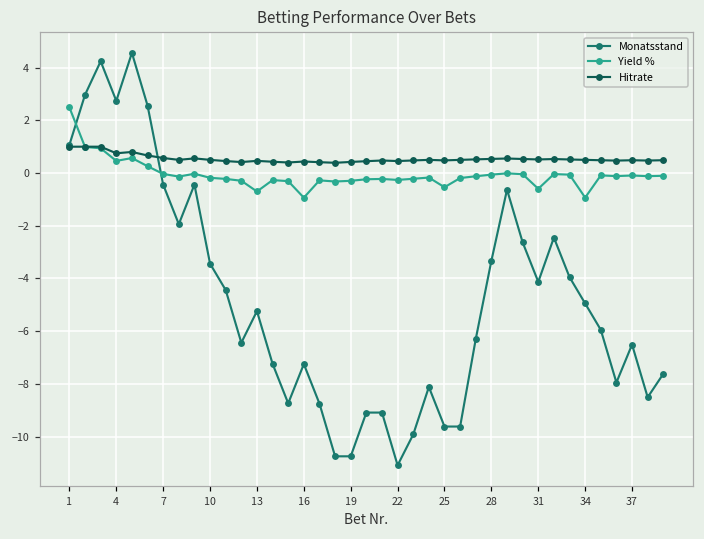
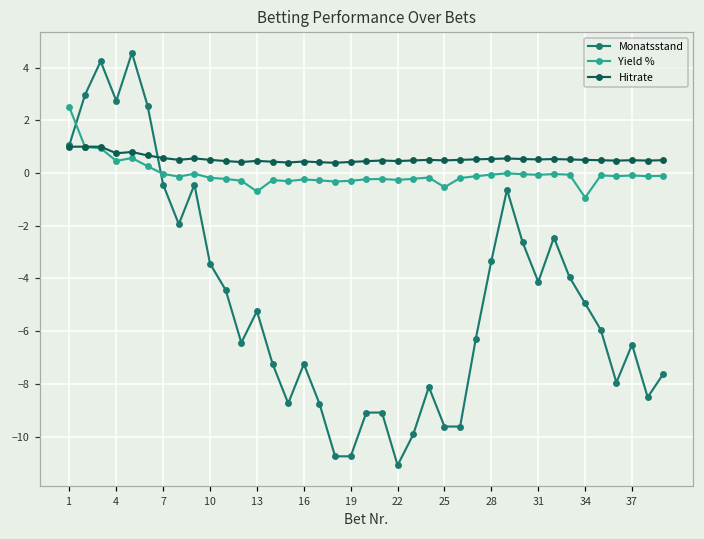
  {
    "Yield %": {
      "1": 2.5,
      "4": 0.5,
      "7": 0.0,
      "10": -0.2,
      "13": -0.7,
-     "16": -0.9,
+     "16": -0.2,
      "19": -0.3,
      "22": -0.3,
      "25": -0.5,
      "28": -0.1,
-     "31": -0.6,
+     "31": -0.1,
      "34": -0.9,
      "37": -0.1
    }
  }
